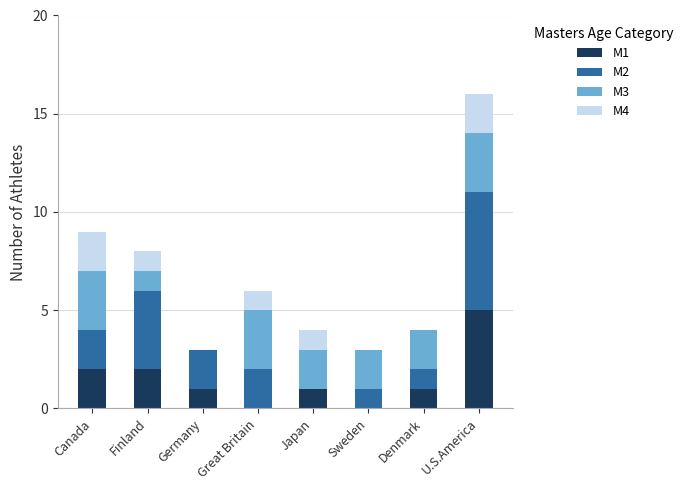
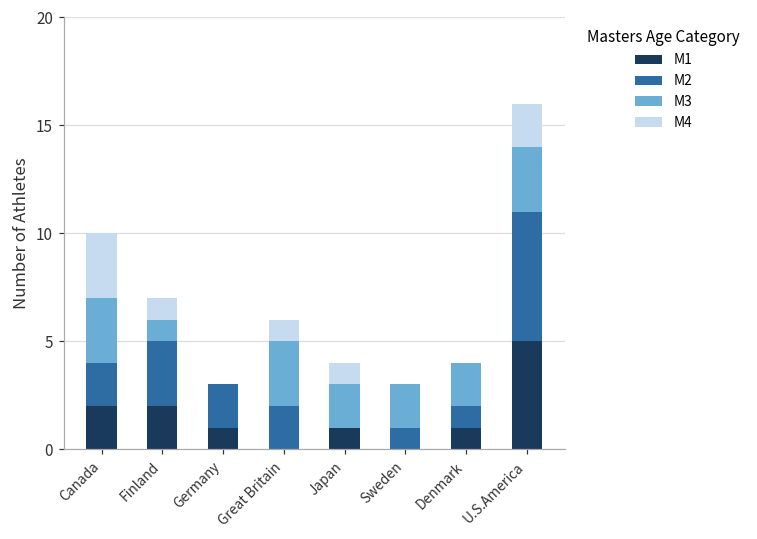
  {
    "M1": {
      "Canada": 2,
      "Finland": 2,
      "Germany": 1,
      "Great Britain": 0,
      "Japan": 1,
      "Sweden": 0,
      "Denmark": 1,
      "U.S.America": 5
    },
    "M2": {
      "Canada": 2,
-     "Finland": 4,
+     "Finland": 3,
      "Germany": 2,
      "Great Britain": 2,
      "Japan": 0,
      "Sweden": 1,
      "Denmark": 1,
      "U.S.America": 6
    },
    "M3": {
      "Canada": 3,
      "Finland": 1,
      "Germany": 0,
      "Great Britain": 3,
      "Japan": 2,
      "Sweden": 2,
      "Denmark": 2,
      "U.S.America": 3
    },
    "M4": {
-     "Canada": 2,
+     "Canada": 3,
      "Finland": 1,
      "Germany": 0,
      "Great Britain": 1,
      "Japan": 1,
      "Sweden": 0,
      "Denmark": 0,
      "U.S.America": 2
    }
  }
